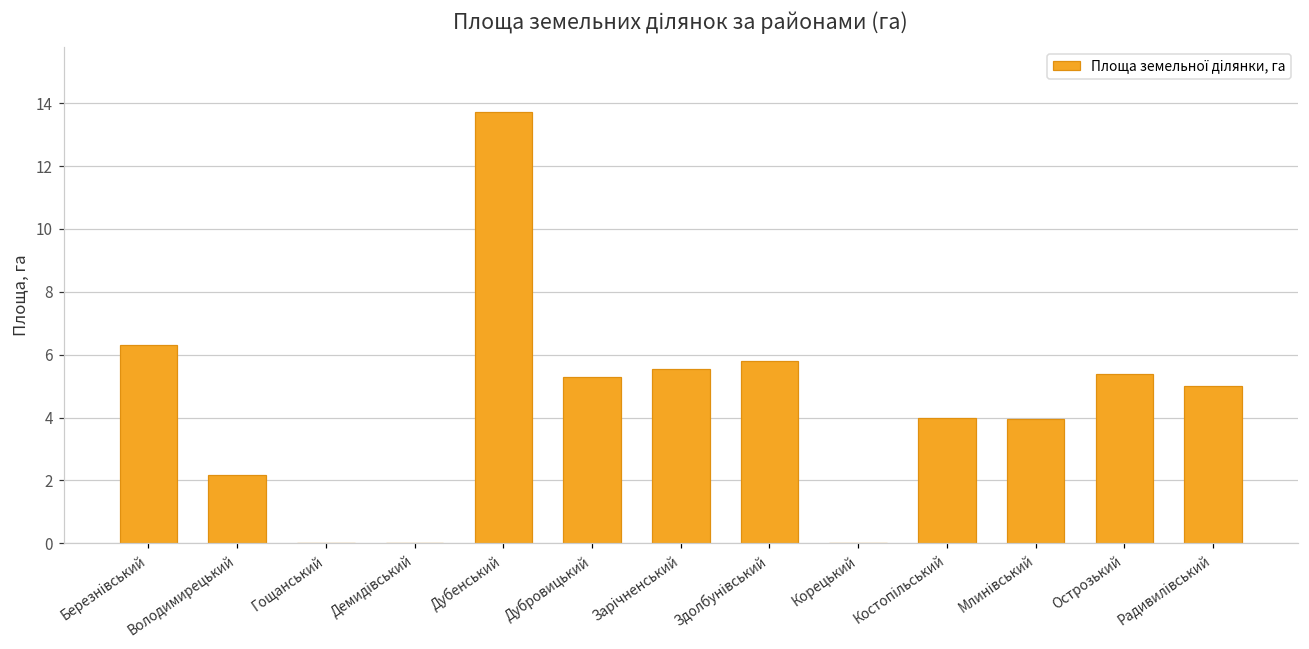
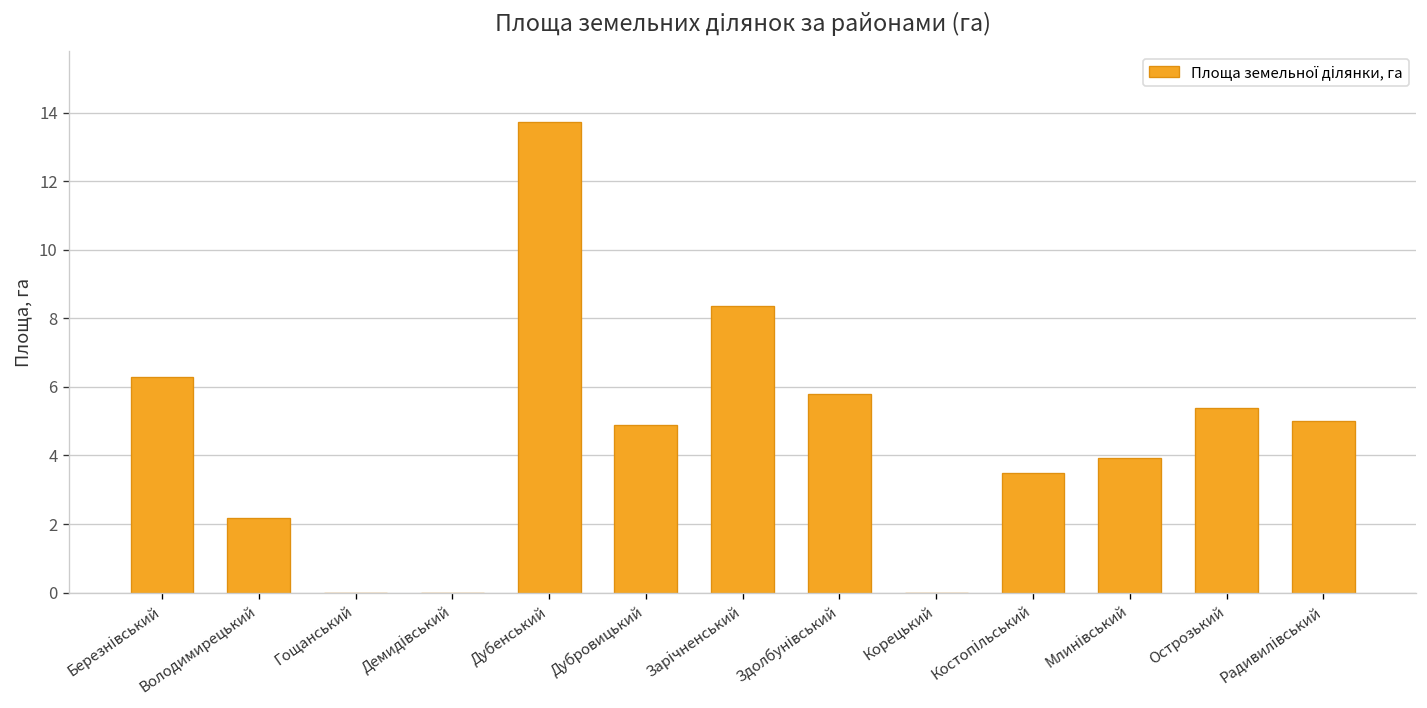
  {
    "Березнівський": 6.3,
    "Володимирецький": 2.2,
    "Гощанський": 0.0,
    "Демидівський": 0.0,
    "Дубенський": 13.7,
-   "Дубровицький": 5.3,
-   "Зарічненський": 5.6,
+   "Дубровицький": 4.9,
+   "Зарічненський": 8.4,
    "Здолбунівський": 5.8,
    "Корецький": 0.0,
-   "Костопільський": 4.0,
+   "Костопільський": 3.5,
    "Млинівський": 3.9,
    "Острозький": 5.4,
    "Радивилівський": 5.0
  }
